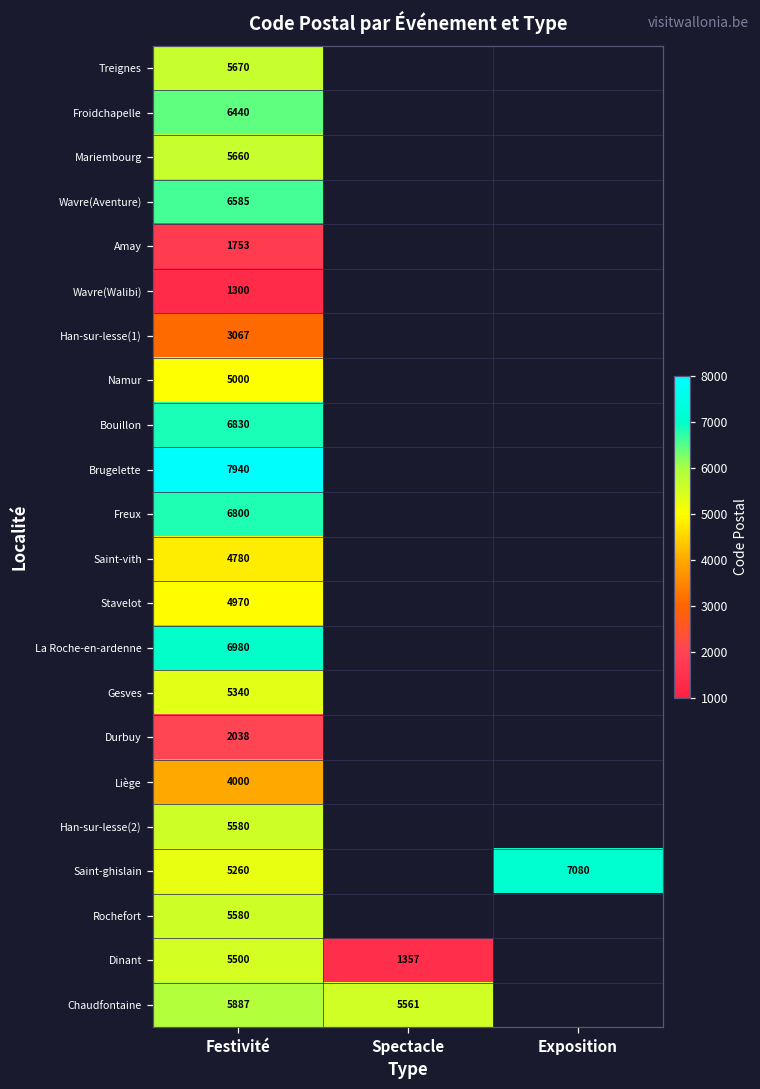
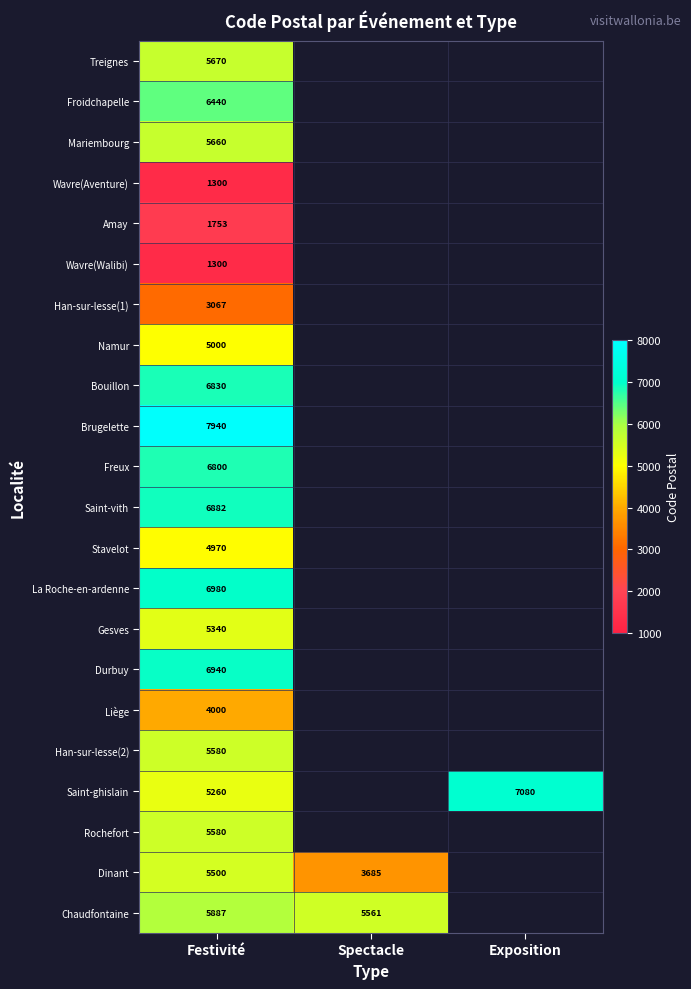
  {
    "Treignes": {
      "Festivité": 5670
    },
    "Froidchapelle": {
      "Festivité": 6440
    },
    "Mariembourg": {
      "Festivité": 5660
    },
    "Wavre(Aventure)": {
-     "Festivité": 6585
+     "Festivité": 1300
    },
    "Amay": {
      "Festivité": 1753
    },
    "Wavre(Walibi)": {
      "Festivité": 1300
    },
    "Han-sur-lesse(1)": {
      "Festivité": 3067
    },
    "Namur": {
      "Festivité": 5000
    },
    "Bouillon": {
      "Festivité": 6830
    },
    "Brugelette": {
      "Festivité": 7940
    },
    "Freux": {
      "Festivité": 6800
    },
    "Saint-vith": {
-     "Festivité": 4780
+     "Festivité": 6882
    },
    "Stavelot": {
      "Festivité": 4970
    },
    "La Roche-en-ardenne": {
      "Festivité": 6980
    },
    "Gesves": {
      "Festivité": 5340
    },
    "Durbuy": {
-     "Festivité": 2038
+     "Festivité": 6940
    },
    "Liège": {
      "Festivité": 4000
    },
    "Han-sur-lesse(2)": {
      "Festivité": 5580
    },
    "Saint-ghislain": {
      "Festivité": 5260,
      "Exposition": 7080
    },
    "Rochefort": {
      "Festivité": 5580
    },
    "Dinant": {
      "Festivité": 5500,
-     "Spectacle": 1357
+     "Spectacle": 3685
    },
    "Chaudfontaine": {
      "Festivité": 5887,
      "Spectacle": 5561
    }
  }
